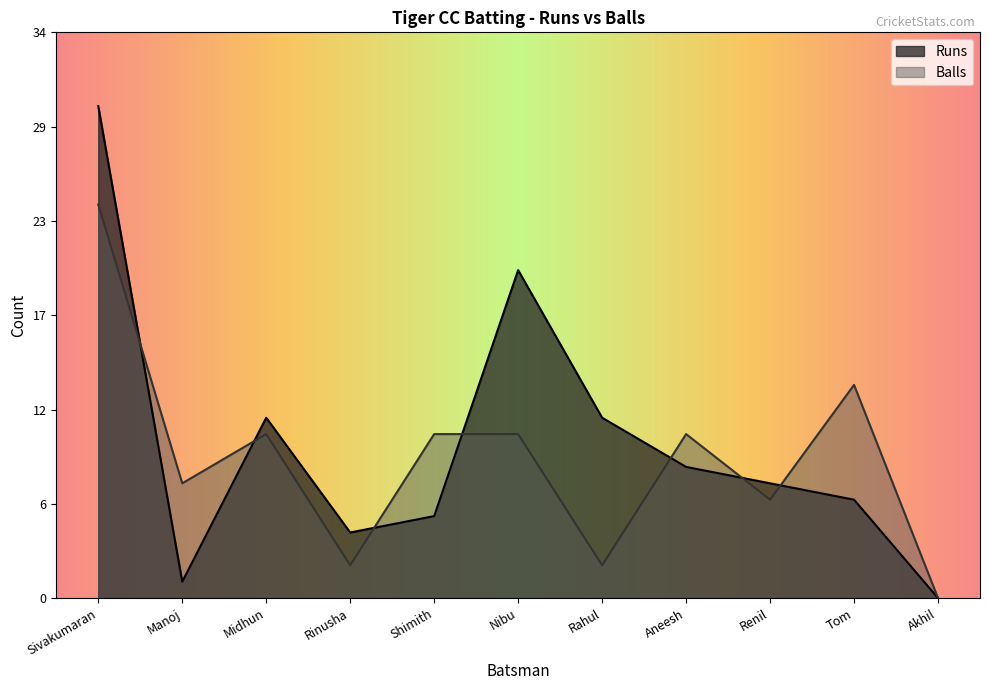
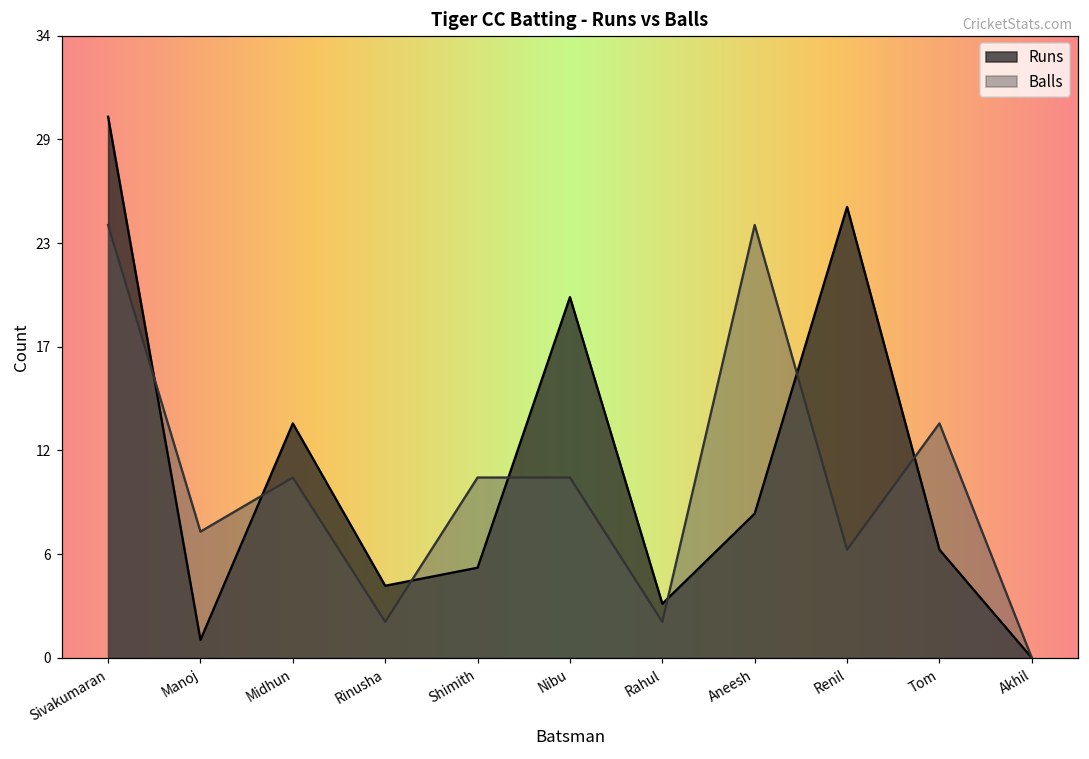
  {
    "Runs": {
      "Sivakumaran": 30,
      "Manoj": 1,
-     "Midhun": 11,
+     "Midhun": 13,
      "Rinusha": 4,
      "Shimith": 5,
      "Nibu": 20,
-     "Rahul": 11,
+     "Rahul": 3,
      "Aneesh": 8,
-     "Renil": 7,
+     "Renil": 25,
      "Tom": 6
    },
    "Balls": {
      "Sivakumaran": 24,
      "Manoj": 7,
      "Midhun": 10,
      "Rinusha": 2,
      "Shimith": 10,
      "Nibu": 10,
      "Rahul": 2,
-     "Aneesh": 10,
+     "Aneesh": 24,
      "Renil": 6,
      "Tom": 13
    }
  }
